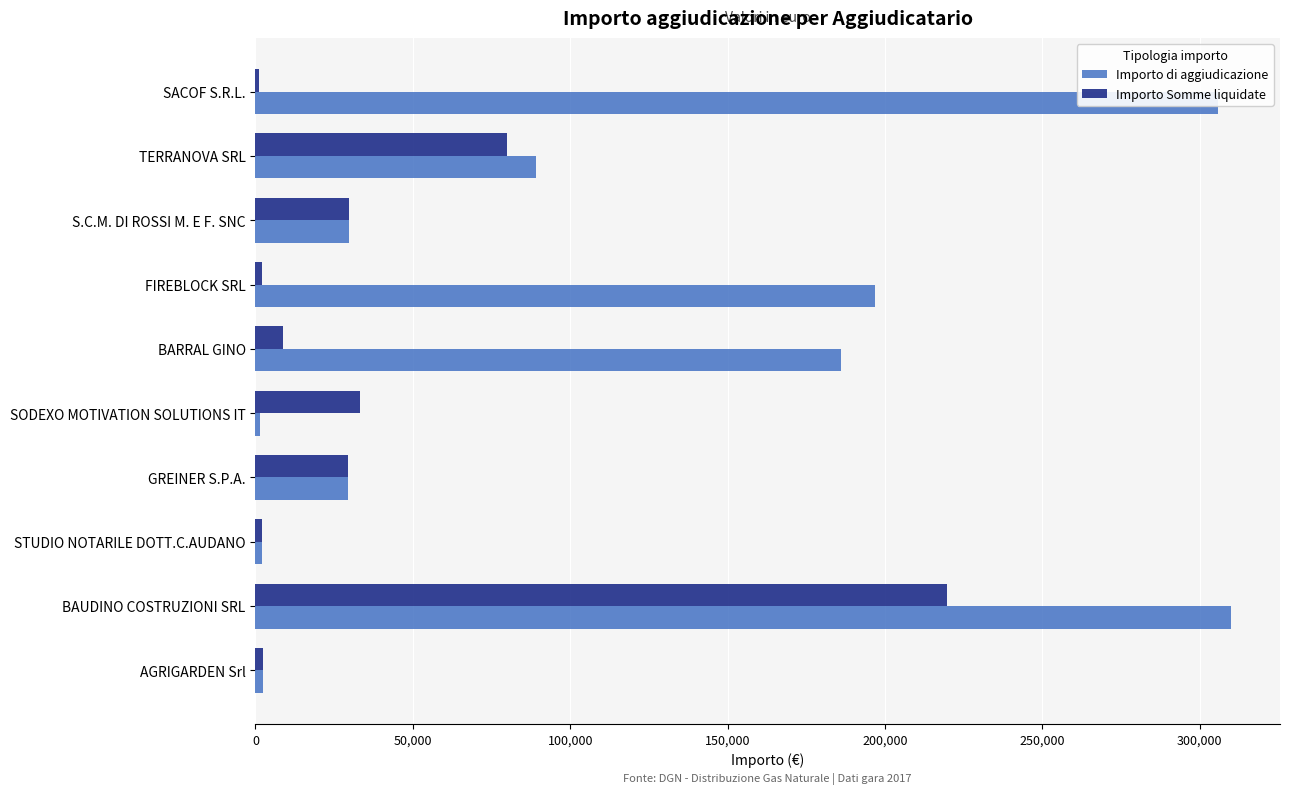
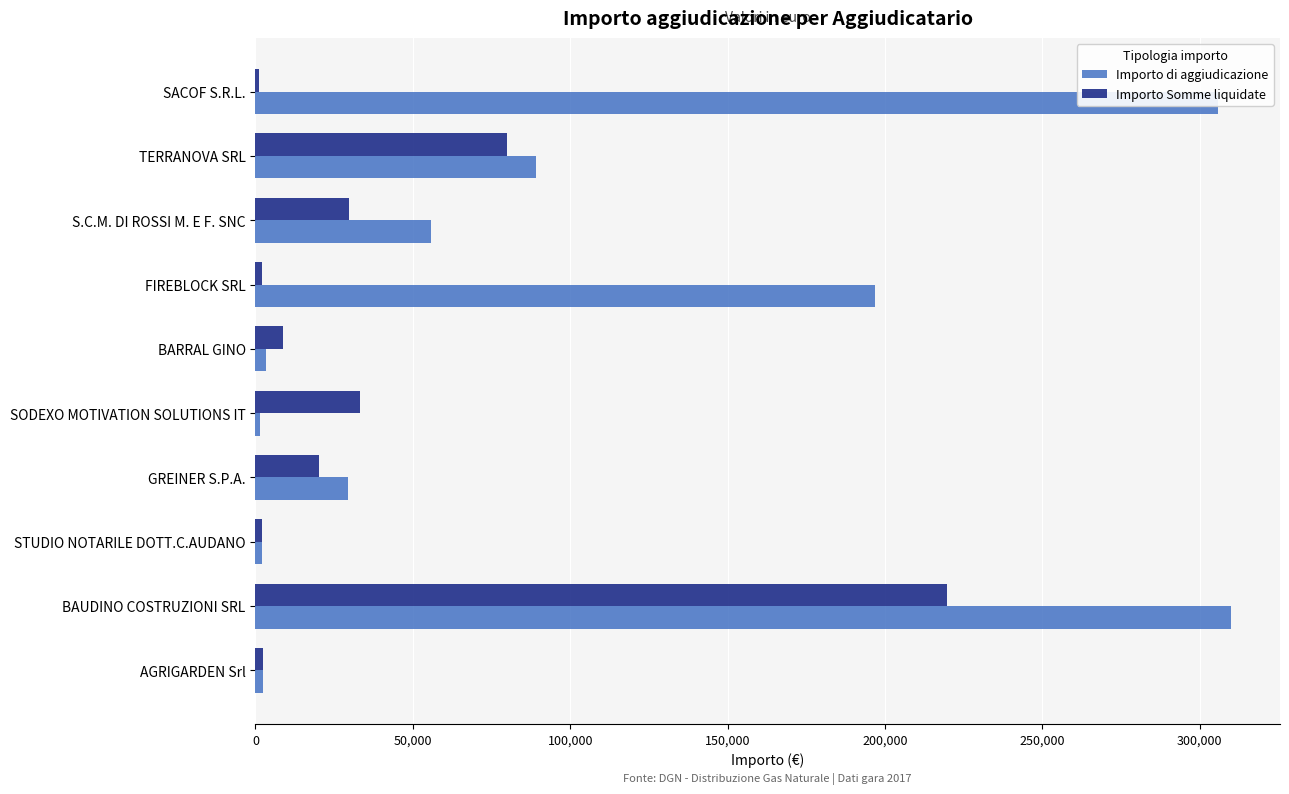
  {
    "Importo di aggiudicazione": {
      "TERRANOVA SRL": "89,000",
-     "S.C.M. DI ROSSI M. E F. SNC": "30,000",
+     "S.C.M. DI ROSSI M. E F. SNC": "56,000",
      "FIREBLOCK SRL": "197,000",
-     "BARRAL GINO": "186,000",
+     "BARRAL GINO": "4,000",
      "SODEXO MOTIVATION SOLUTIONS IT": "2,000",
      "GREINER S.P.A.": "30,000",
      "STUDIO NOTARILE DOTT.C.AUDANO": "2,000",
      "BAUDINO COSTRUZIONI SRL": "310,000",
      "AGRIGARDEN Srl": "3,000"
    },
    "Importo Somme liquidate": {
      "SACOF S.R.L.": "1,000",
      "TERRANOVA SRL": "80,000",
      "S.C.M. DI ROSSI M. E F. SNC": "30,000",
      "FIREBLOCK SRL": "2,000",
      "BARRAL GINO": "9,000",
      "SODEXO MOTIVATION SOLUTIONS IT": "33,000",
-     "GREINER S.P.A.": "30,000",
+     "GREINER S.P.A.": "20,000",
      "STUDIO NOTARILE DOTT.C.AUDANO": "2,000",
      "BAUDINO COSTRUZIONI SRL": "220,000",
      "AGRIGARDEN Srl": "3,000"
    }
  }
